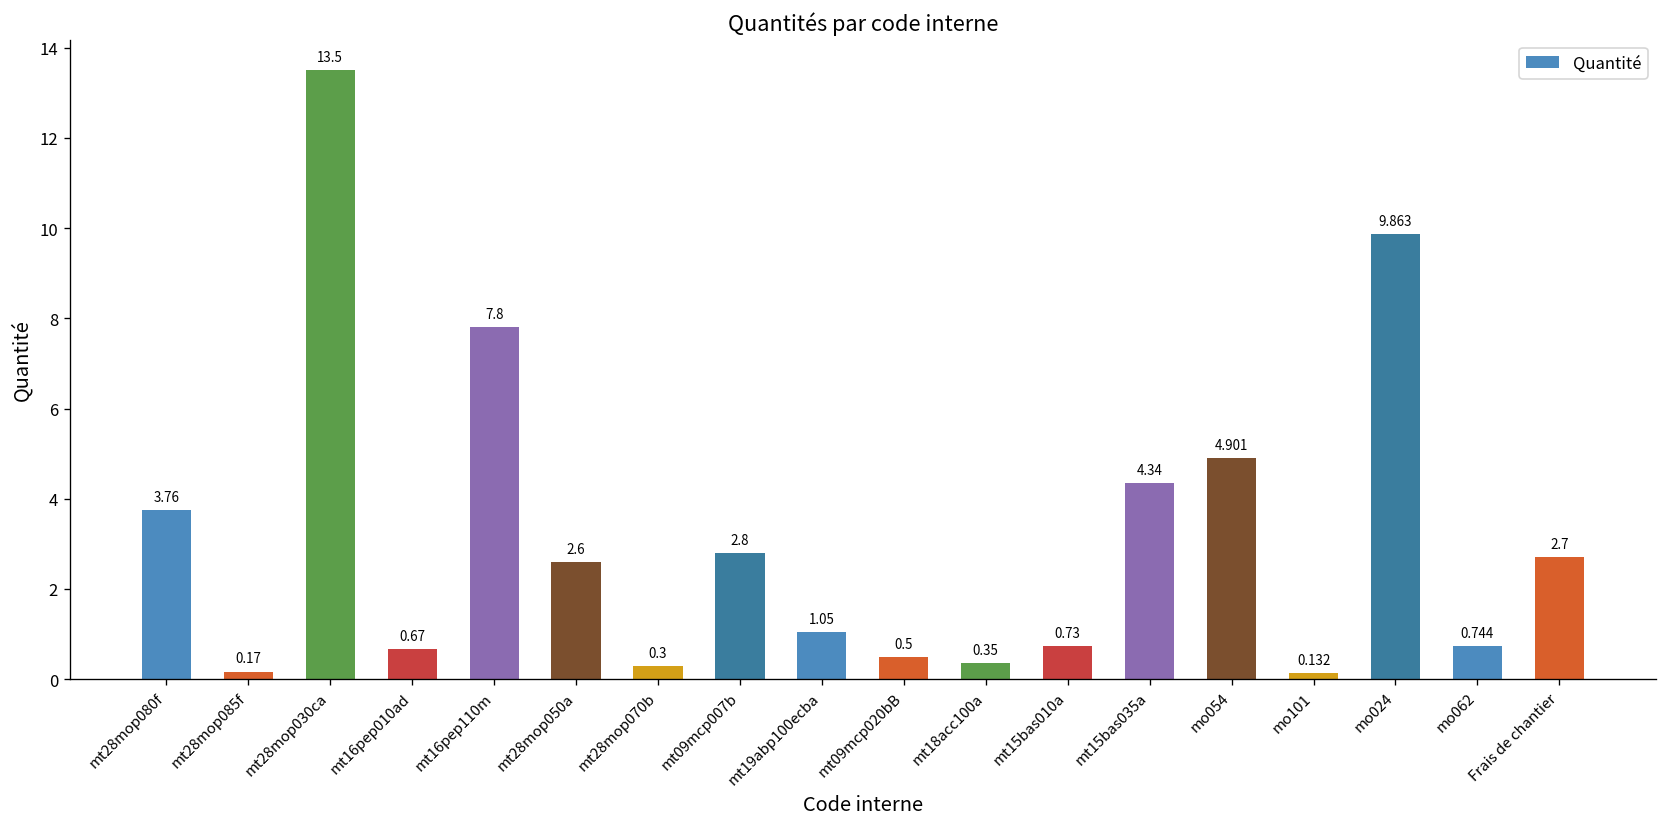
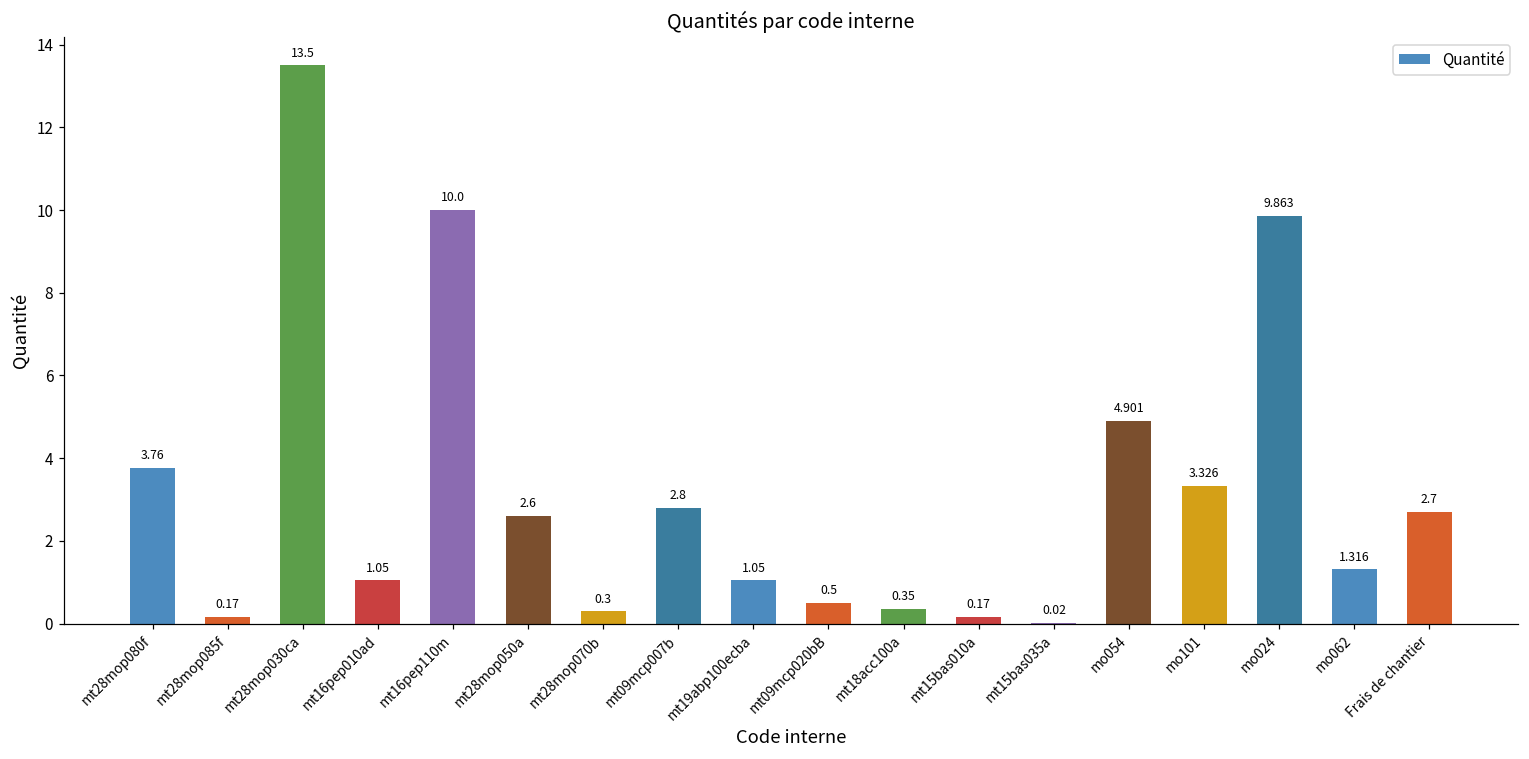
  {
    "mt28mop080f": 3.76,
    "mt28mop085f": 0.17,
    "mt28mop030ca": 13.5,
-   "mt16pep010ad": 0.67,
-   "mt16pep110m": 7.8,
+   "mt16pep010ad": 1.05,
+   "mt16pep110m": 10.0,
    "mt28mop050a": 2.6,
    "mt28mop070b": 0.3,
    "mt09mcp007b": 2.8,
    "mt19abp100ecba": 1.05,
    "mt09mcp020bB": 0.5,
    "mt18acc100a": 0.35,
-   "mt15bas010a": 0.73,
-   "mt15bas035a": 4.34,
+   "mt15bas010a": 0.17,
+   "mt15bas035a": 0.02,
    "mo054": 4.901,
-   "mo101": 0.132,
+   "mo101": 3.326,
    "mo024": 9.863,
-   "mo062": 0.744,
+   "mo062": 1.316,
    "Frais de chantier": 2.7
  }
